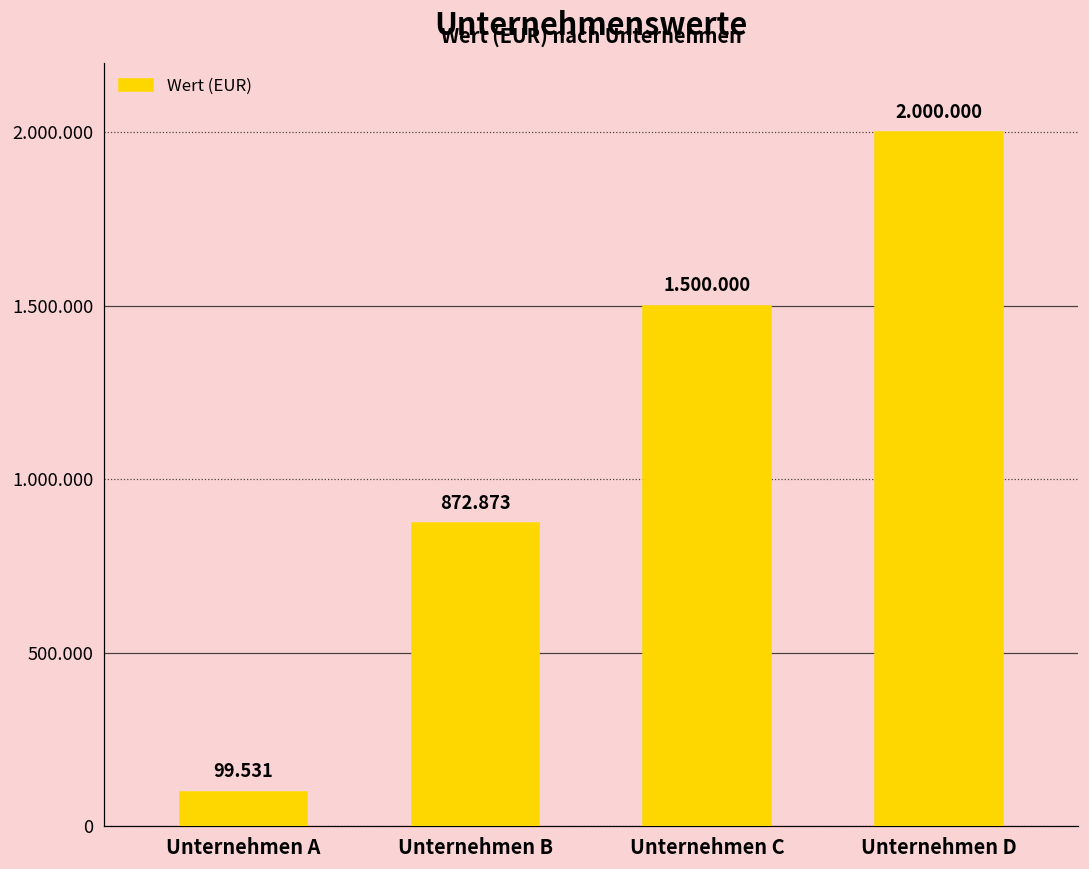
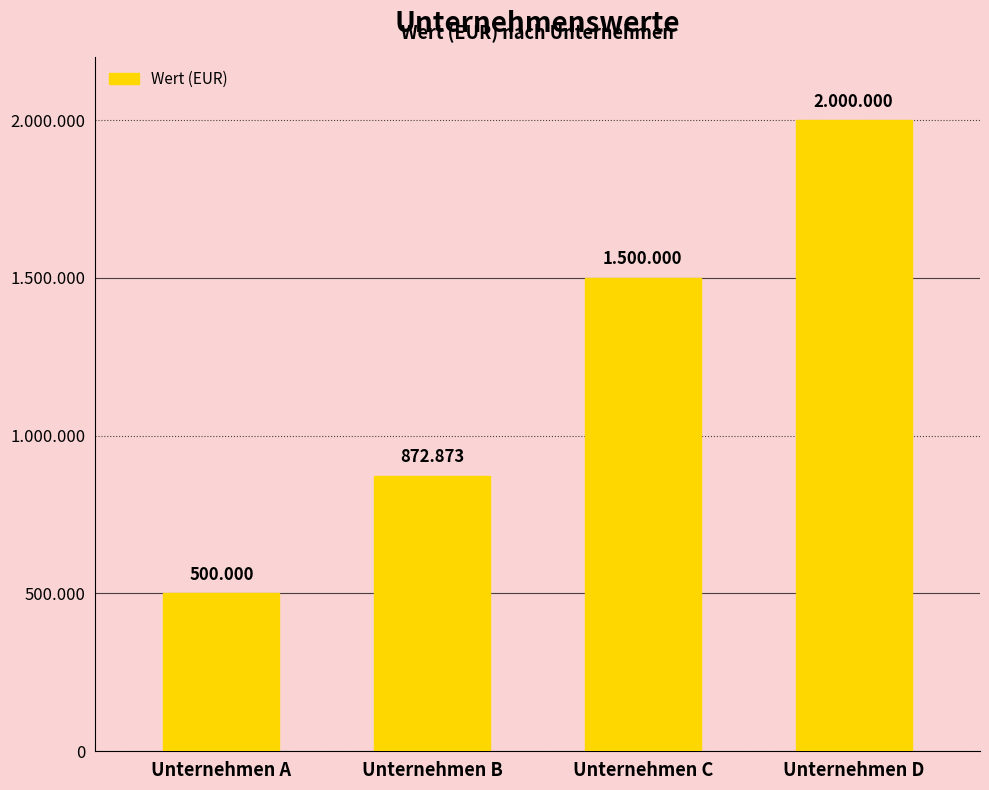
  {
-   "Unternehmen A": 99.531
+   "Unternehmen A": 500.000
  }
